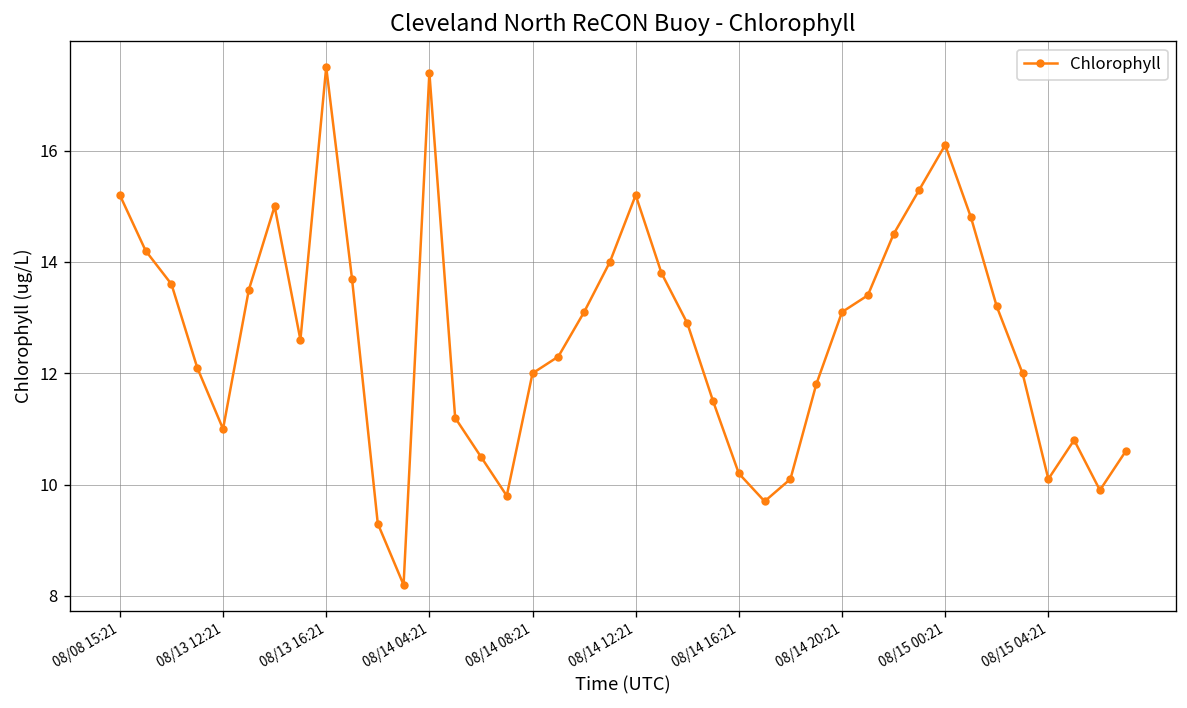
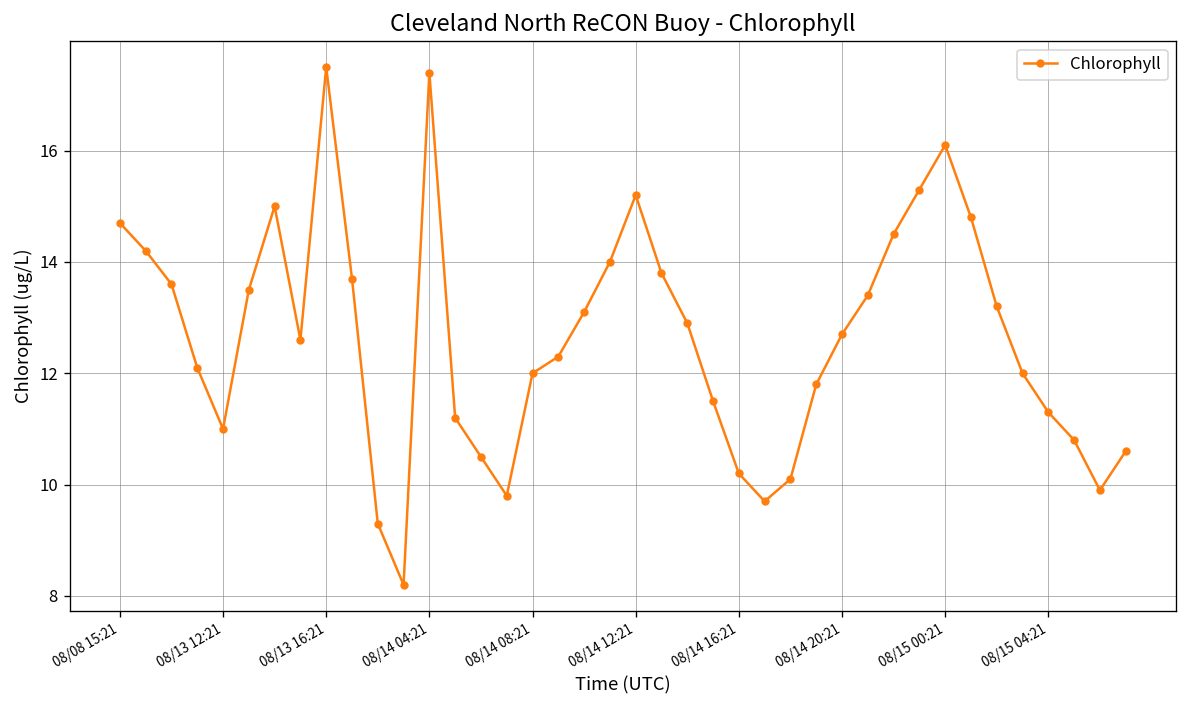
  {
-   "08/08 15:21": 15.2,
+   "08/08 15:21": 14.7,
    "08/13 12:21": 11.0,
    "08/13 16:21": 17.5,
    "08/14 04:21": 17.4,
    "08/14 08:21": 12.0,
    "08/14 12:21": 15.2,
    "08/14 16:21": 10.2,
-   "08/14 20:21": 13.1,
+   "08/14 20:21": 12.7,
    "08/15 00:21": 16.1,
-   "08/15 04:21": 10.1
+   "08/15 04:21": 11.3
  }
